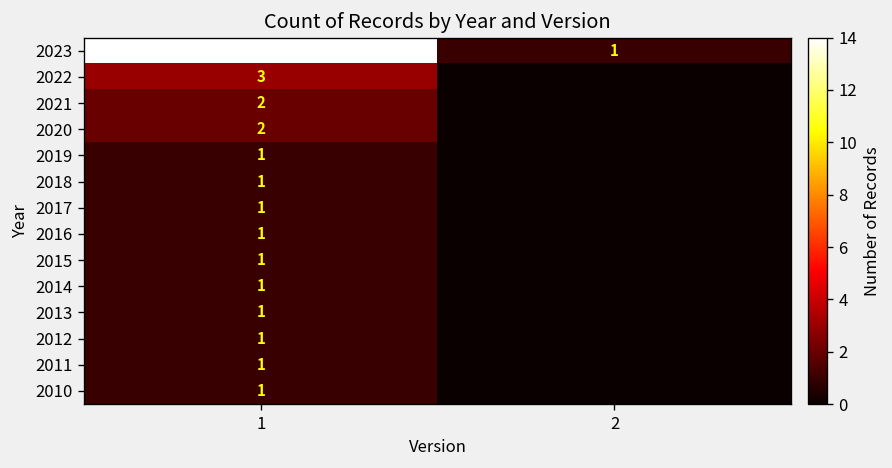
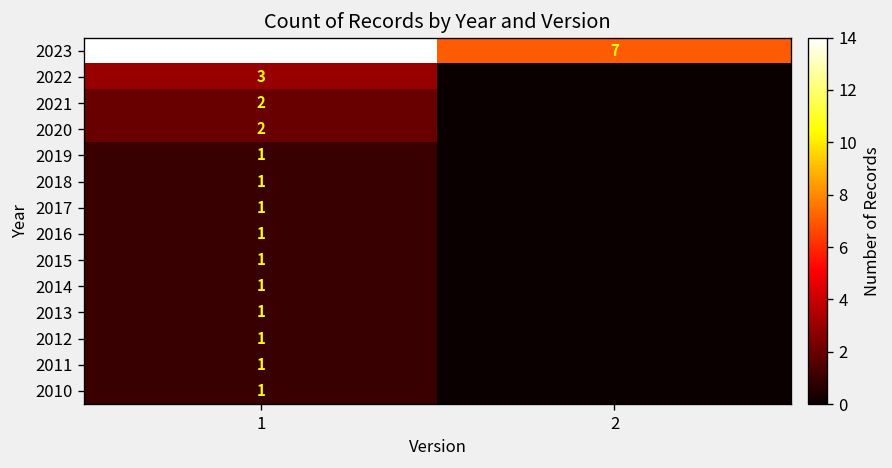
  {
    "2023": {
-     "2": 1
+     "2": 7
    },
    "2022": {
      "1": 3
    },
    "2021": {
      "1": 2
    },
    "2020": {
      "1": 2
    },
    "2019": {
      "1": 1
    },
    "2018": {
      "1": 1
    },
    "2017": {
      "1": 1
    },
    "2016": {
      "1": 1
    },
    "2015": {
      "1": 1
    },
    "2014": {
      "1": 1
    },
    "2013": {
      "1": 1
    },
    "2012": {
      "1": 1
    },
    "2011": {
      "1": 1
    },
    "2010": {
      "1": 1
    }
  }
